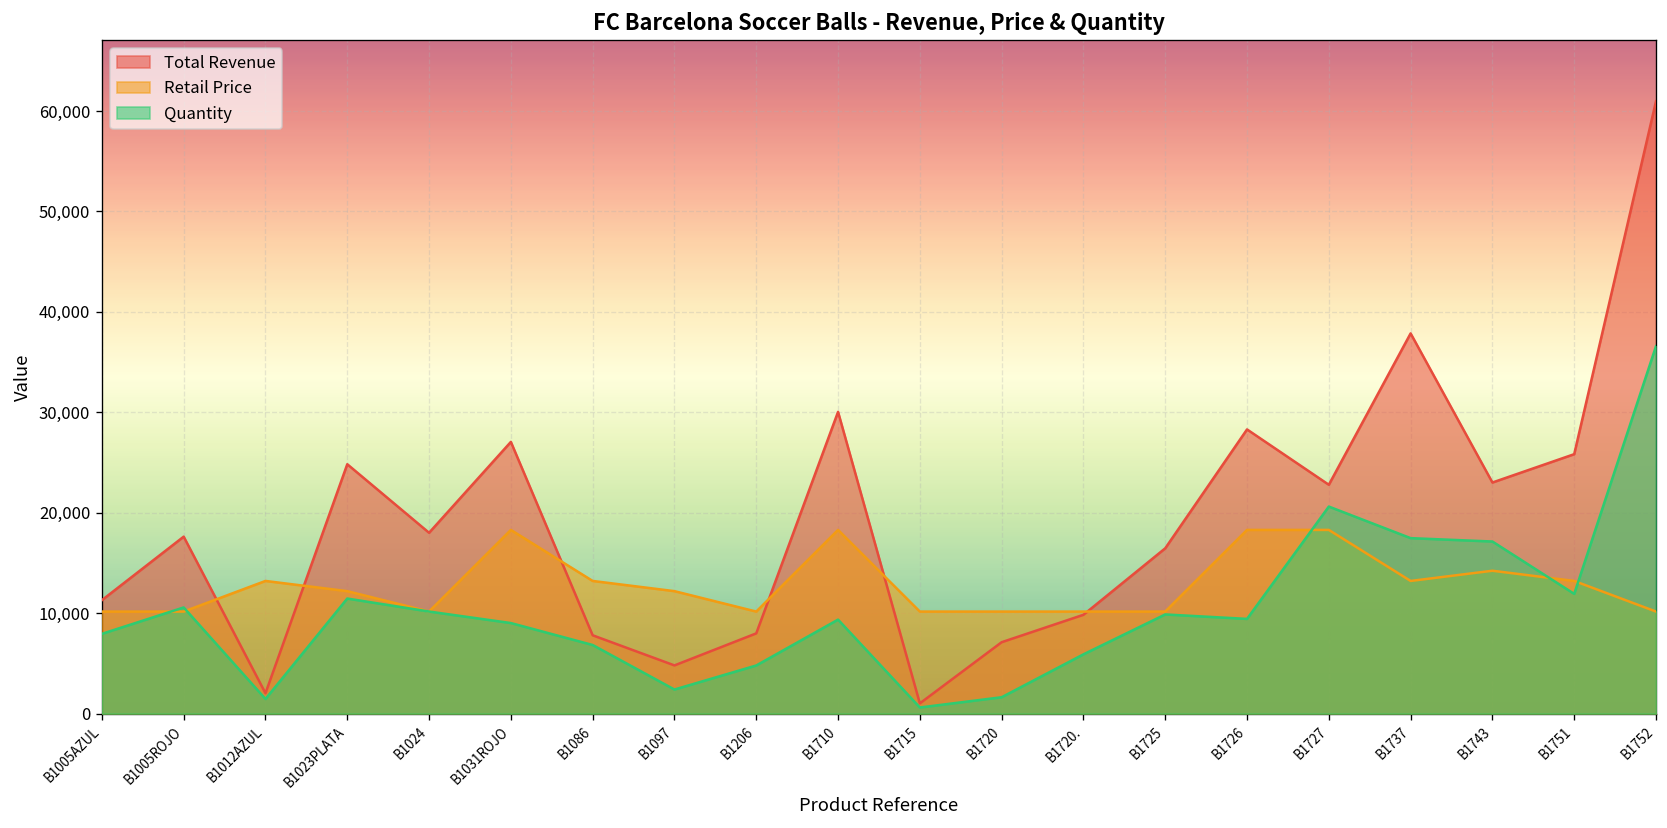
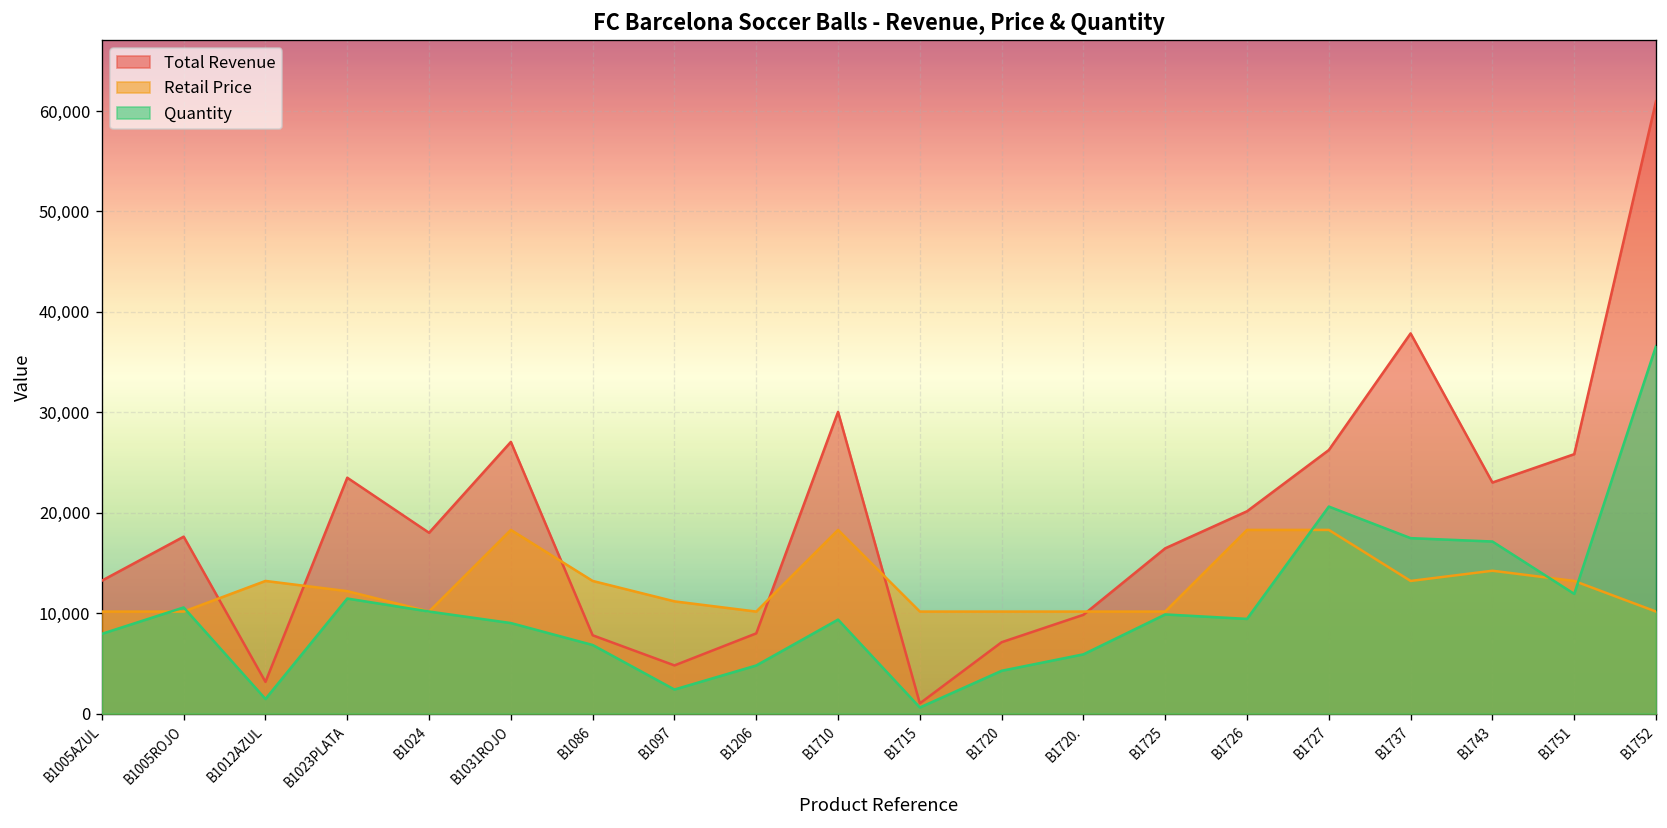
  {
    "Total Revenue": {
-     "B1005AZUL": "11,000",
+     "B1005AZUL": "13,000",
      "B1005ROJO": "18,000",
-     "B1012AZUL": "2,000",
-     "B1023PLATA": "25,000",
+     "B1012AZUL": "3,000",
+     "B1023PLATA": "23,000",
      "B1024": "18,000",
      "B1031ROJO": "27,000",
      "B1086": "8,000",
      "B1097": "5,000",
      "B1206": "8,000",
      "B1710": "30,000",
      "B1715": "1,000",
      "B1720": "7,000",
      "B1720.": "10,000",
      "B1725": "16,000",
-     "B1726": "28,000",
-     "B1727": "23,000",
+     "B1726": "20,000",
+     "B1727": "26,000",
      "B1737": "38,000",
      "B1743": "23,000",
      "B1751": "26,000",
      "B1752": "61,000"
    },
    "Retail Price": {
      "B1005AZUL": "10,000",
      "B1005ROJO": "10,000",
      "B1012AZUL": "13,000",
      "B1023PLATA": "12,000",
      "B1031ROJO": "18,000",
      "B1086": "13,000",
-     "B1097": "12,000",
+     "B1097": "11,000",
      "B1206": "10,000",
      "B1710": "18,000",
      "B1715": "10,000",
      "B1720": "10,000",
      "B1720.": "10,000",
      "B1726": "18,000",
      "B1727": "18,000",
      "B1737": "13,000",
      "B1743": "14,000",
      "B1751": "13,000",
      "B1752": "10,000"
    },
    "Quantity": {
      "B1005AZUL": "8,000",
      "B1005ROJO": "11,000",
      "B1012AZUL": "1,000",
      "B1023PLATA": "11,000",
      "B1031ROJO": "9,000",
      "B1086": "7,000",
      "B1097": "2,000",
      "B1206": "5,000",
      "B1710": "9,000",
      "B1715": "1,000",
-     "B1720": "2,000",
+     "B1720": "4,000",
      "B1720.": "6,000",
      "B1726": "9,000",
      "B1727": "21,000",
      "B1737": "17,000",
      "B1743": "17,000",
      "B1751": "12,000",
      "B1752": "37,000"
    }
  }
